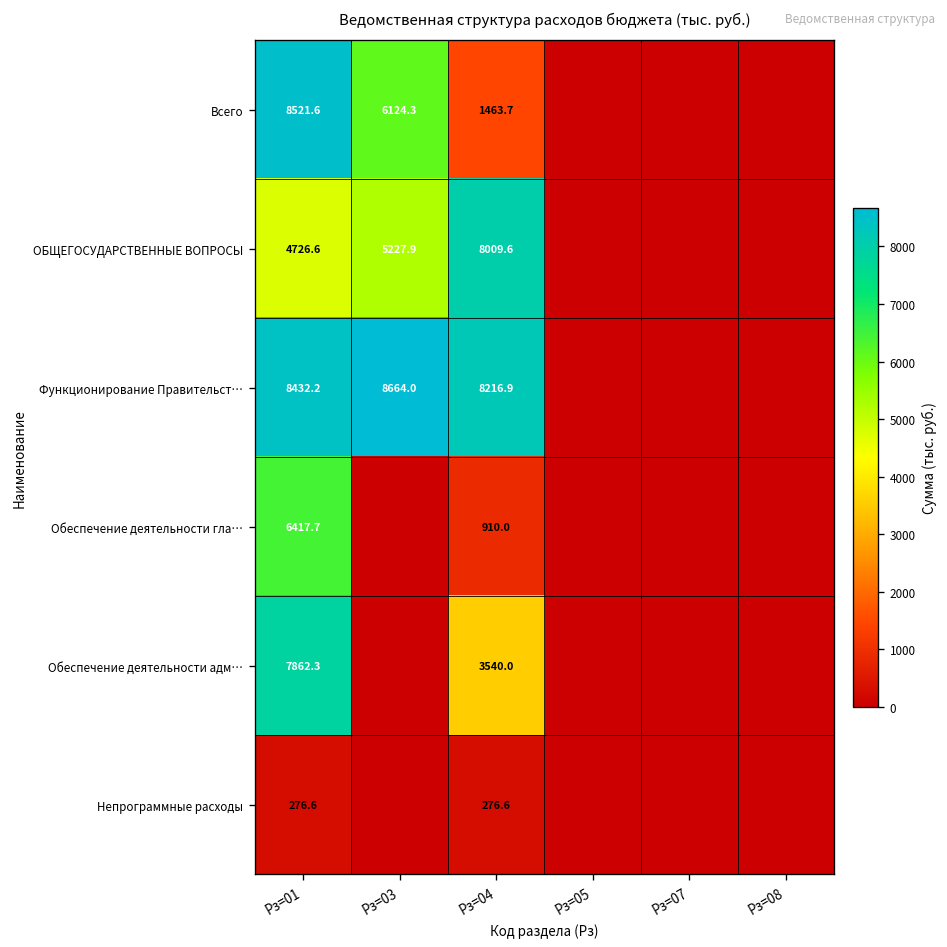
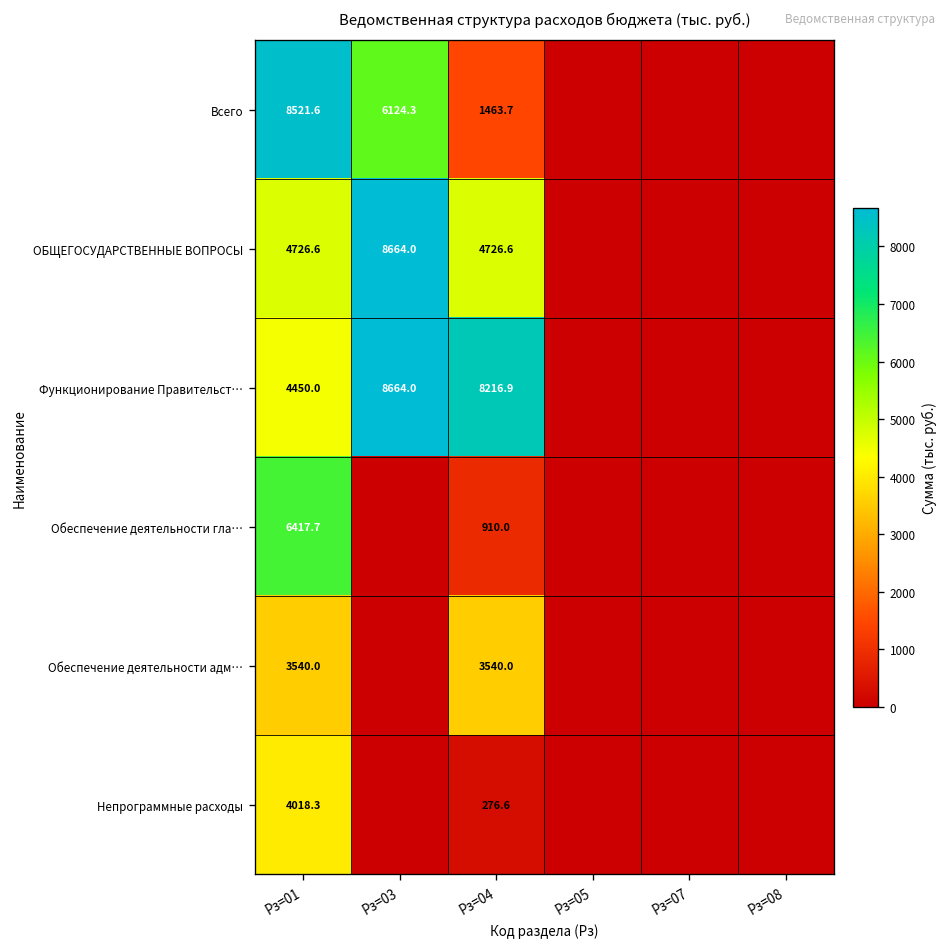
  {
    "Всего": {
      "Рз=01": 8521.6,
      "Рз=03": 6124.3,
      "Рз=04": 1463.7
    },
    "ОБЩЕГОСУДАРСТВЕННЫЕ ВОПРОСЫ": {
      "Рз=01": 4726.6,
-     "Рз=03": 5227.9,
-     "Рз=04": 8009.6
+     "Рз=03": 8664.0,
+     "Рз=04": 4726.6
    },
    "Функционирование Правительст…": {
-     "Рз=01": 8432.2,
+     "Рз=01": 4450.0,
      "Рз=03": 8664.0,
      "Рз=04": 8216.9
    },
    "Обеспечение деятельности гла…": {
      "Рз=01": 6417.7,
      "Рз=04": 910.0
    },
    "Обеспечение деятельности адм…": {
-     "Рз=01": 7862.3,
+     "Рз=01": 3540.0,
      "Рз=04": 3540.0
    },
    "Непрограммные расходы": {
-     "Рз=01": 276.6,
+     "Рз=01": 4018.3,
      "Рз=04": 276.6
    }
  }
